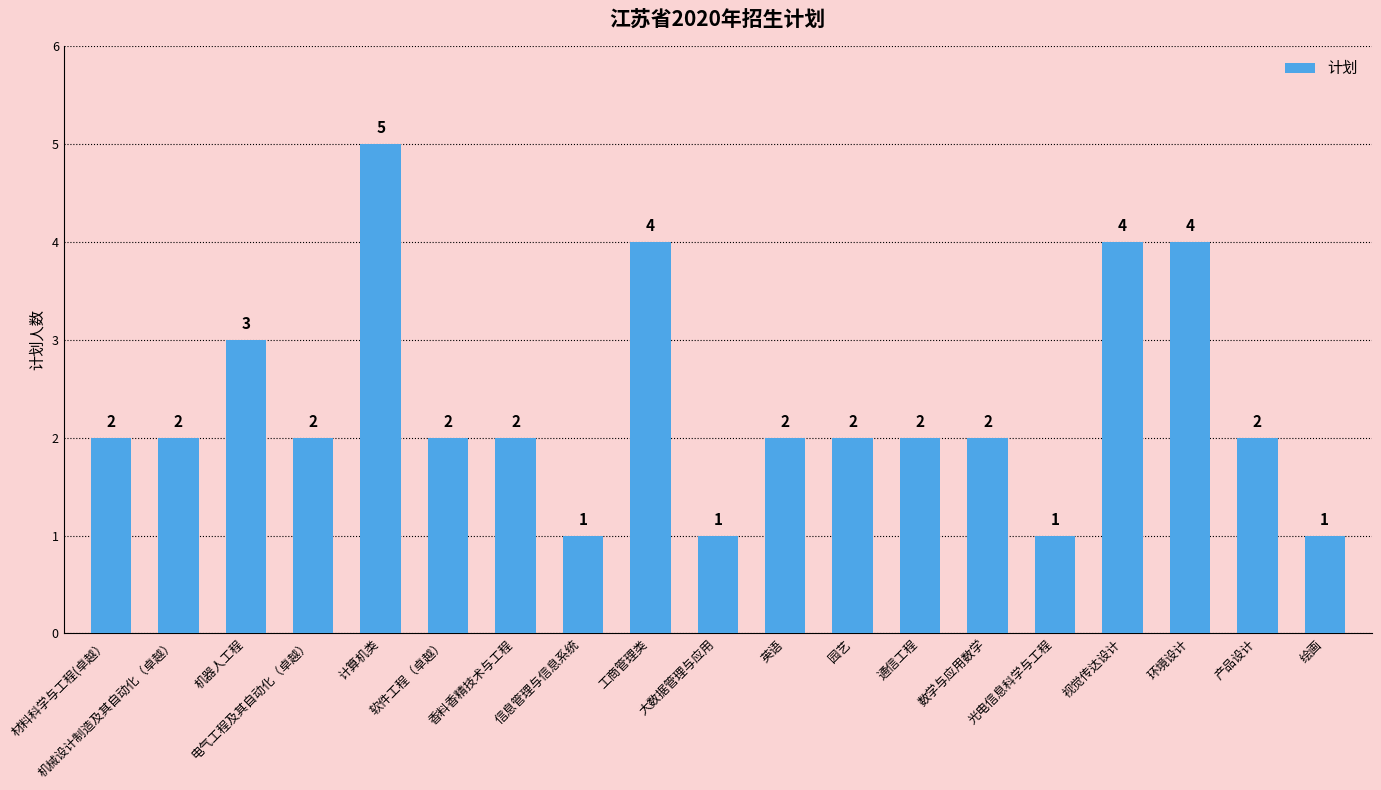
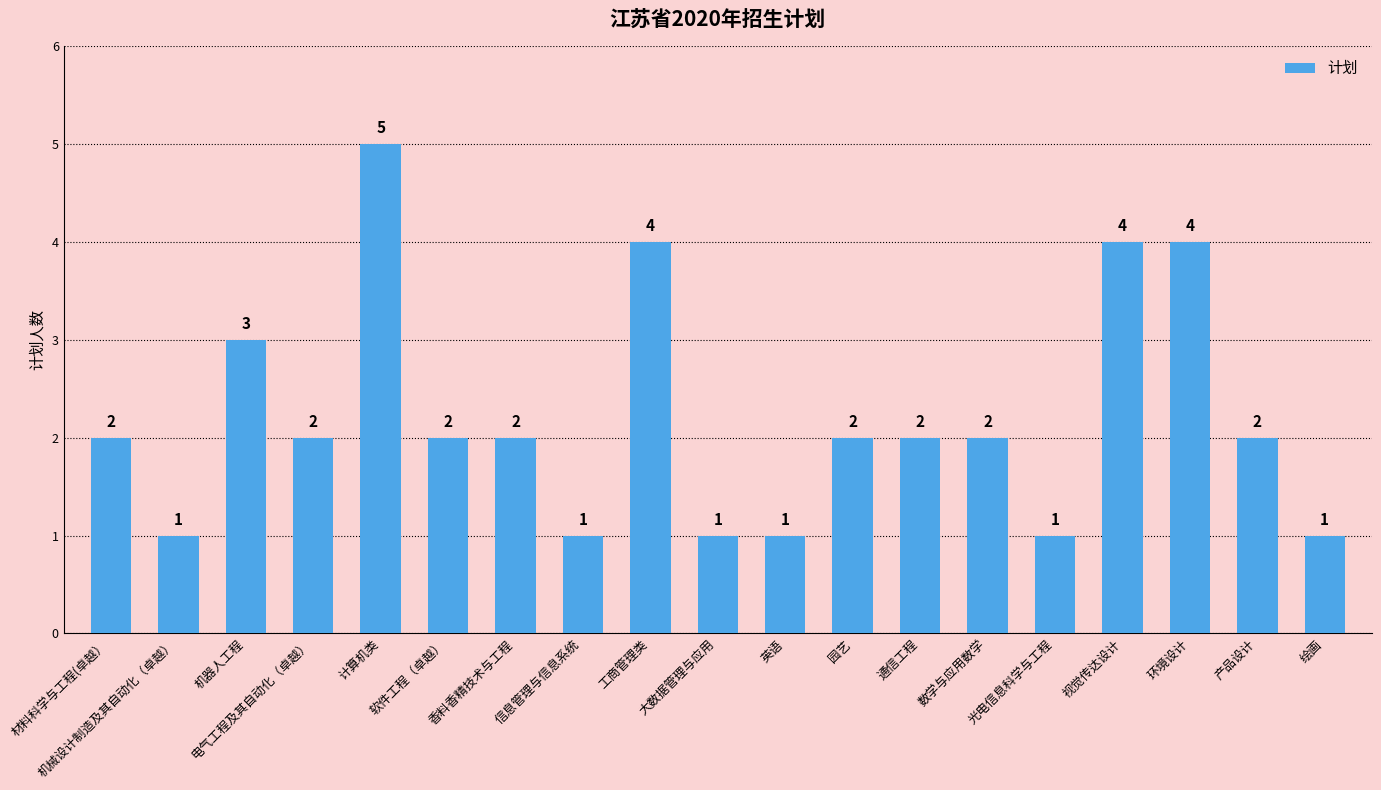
  {
    "材料科学与工程(卓越）": 2,
-   "机械设计制造及其自动化（卓越）": 2,
+   "机械设计制造及其自动化（卓越）": 1,
    "机器人工程": 3,
    "电气工程及其自动化（卓越）": 2,
    "计算机类": 5,
    "软件工程（卓越）": 2,
    "香料香精技术与工程": 2,
    "信息管理与信息系统": 1,
    "工商管理类": 4,
    "大数据管理与应用": 1,
-   "英语": 2,
+   "英语": 1,
    "园艺": 2,
    "通信工程": 2,
    "数学与应用数学": 2,
    "光电信息科学与工程": 1,
    "视觉传达设计": 4,
    "环境设计": 4,
    "产品设计": 2,
    "绘画": 1
  }
